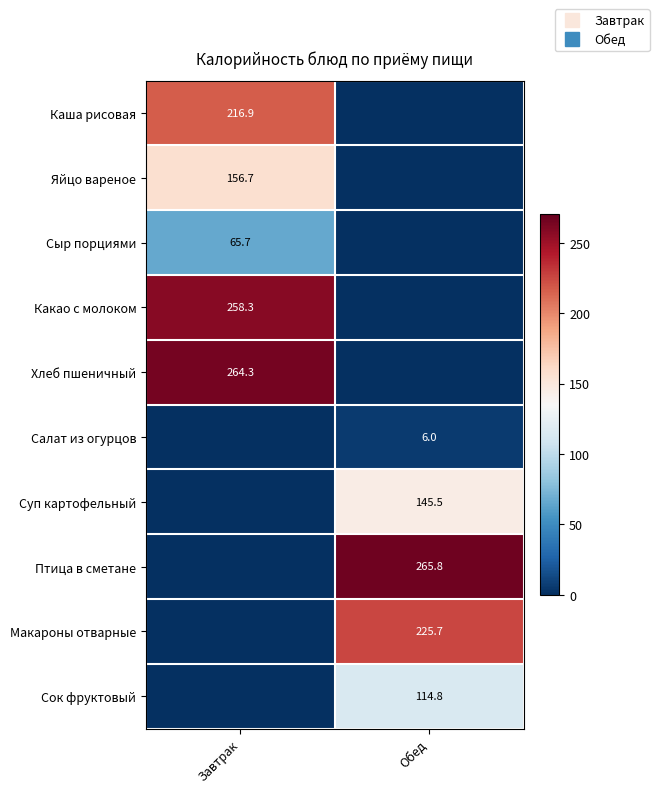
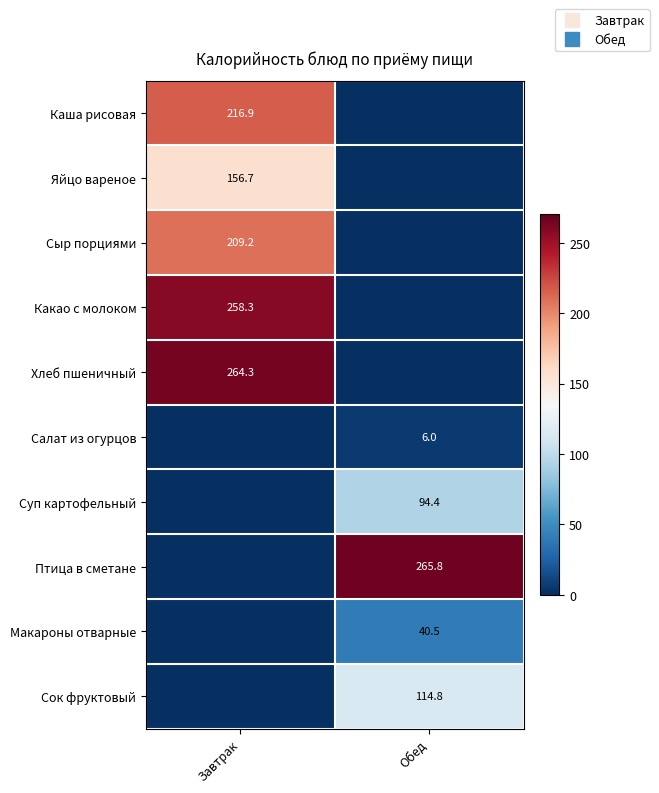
  {
    "Каша рисовая": {
      "Завтрак": 216.9
    },
    "Яйцо вареное": {
      "Завтрак": 156.7
    },
    "Сыр порциями": {
-     "Завтрак": 65.7
+     "Завтрак": 209.2
    },
    "Какао с молоком": {
      "Завтрак": 258.3
    },
    "Хлеб пшеничный": {
      "Завтрак": 264.3
    },
    "Салат из огурцов": {
      "Обед": 6.0
    },
    "Суп картофельный": {
-     "Обед": 145.5
+     "Обед": 94.4
    },
    "Птица в сметане": {
      "Обед": 265.8
    },
    "Макароны отварные": {
-     "Обед": 225.7
+     "Обед": 40.5
    },
    "Сок фруктовый": {
      "Обед": 114.8
    }
  }
